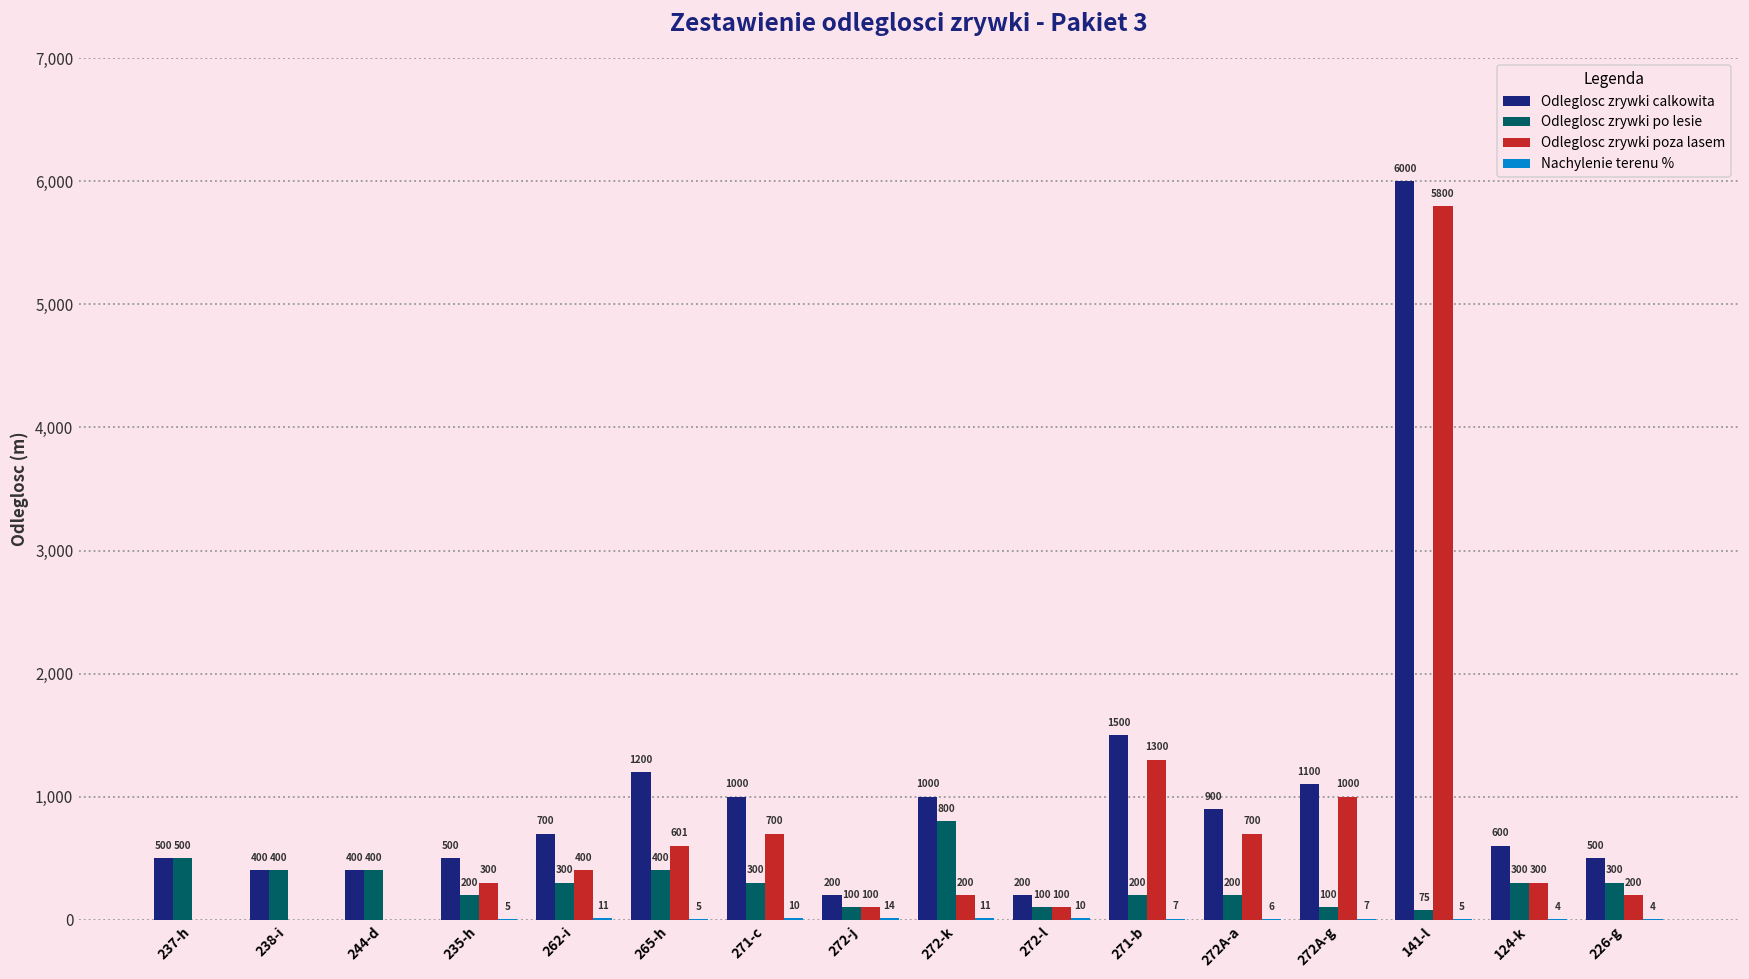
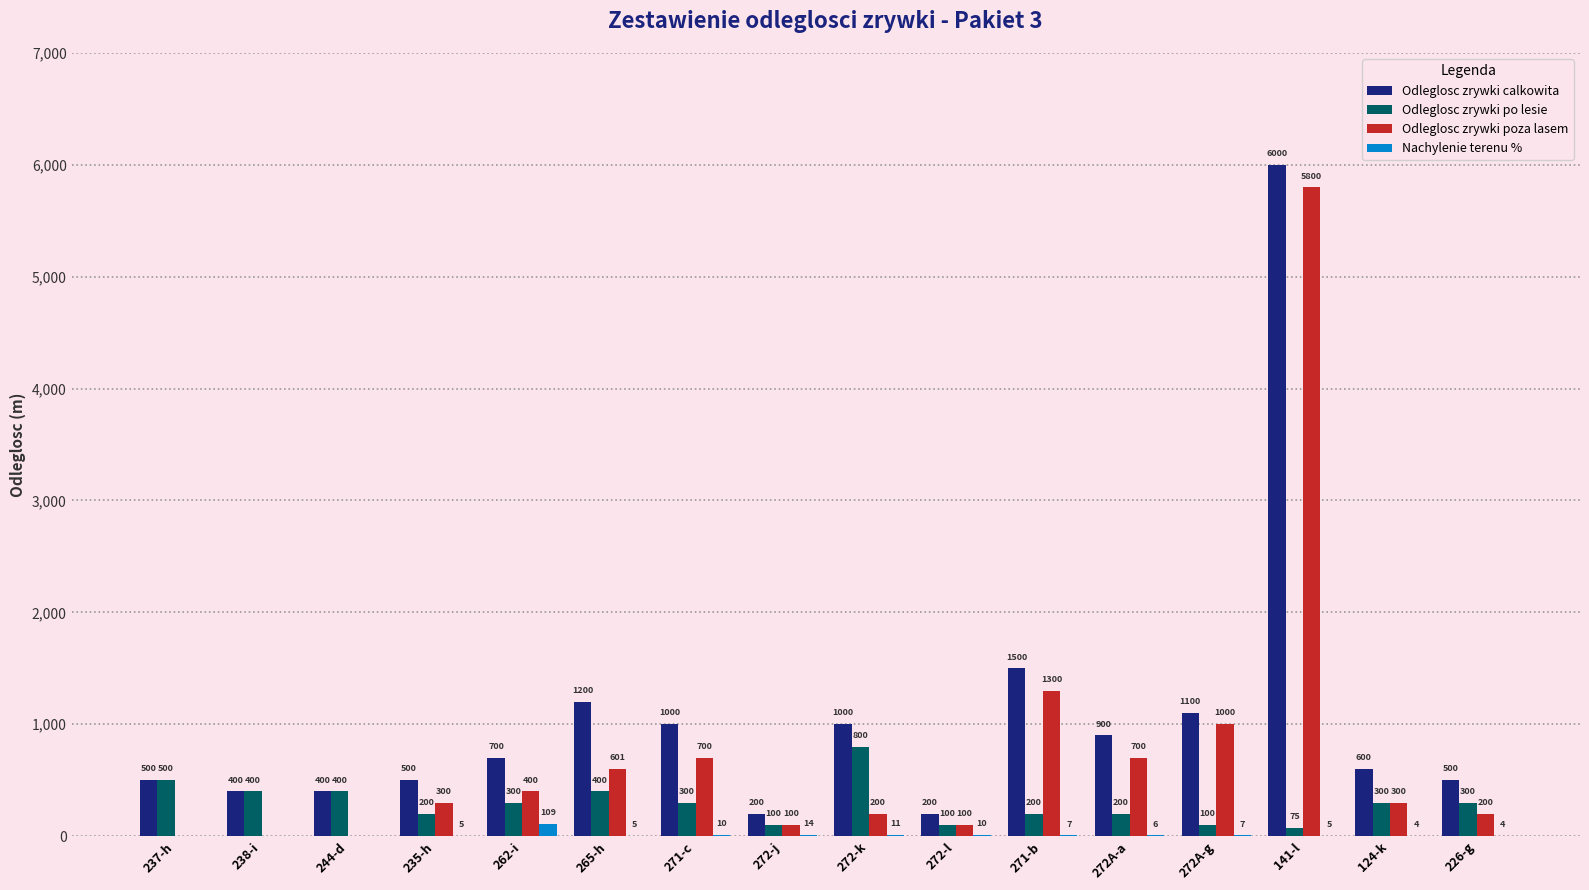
  {
    "Odleglosc zrywki calkowita": {
      "237-h": 500,
      "238-i": 400,
      "244-d": 400,
      "235-h": 500,
      "262-i": 700,
      "265-h": 1200,
      "271-c": 1000,
      "272-j": 200,
      "272-k": 1000,
      "272-l": 200,
      "271-b": 1500,
      "272A-a": 900,
      "272A-g": 1100,
      "141-l": 6000,
      "124-k": 600,
      "226-g": 500
    },
    "Odleglosc zrywki po lesie": {
      "237-h": 500,
      "238-i": 400,
      "244-d": 400,
      "235-h": 200,
      "262-i": 300,
      "265-h": 400,
      "271-c": 300,
      "272-j": 100,
      "272-k": 800,
      "272-l": 100,
      "271-b": 200,
      "272A-a": 200,
      "272A-g": 100,
      "141-l": 75,
      "124-k": 300,
      "226-g": 300
    },
    "Odleglosc zrywki poza lasem": {
      "235-h": 300,
      "262-i": 400,
      "265-h": 601,
      "271-c": 700,
      "272-j": 100,
      "272-k": 200,
      "272-l": 100,
      "271-b": 1300,
      "272A-a": 700,
      "272A-g": 1000,
      "141-l": 5800,
      "124-k": 300,
      "226-g": 200
    },
    "Nachylenie terenu %": {
      "235-h": 5,
-     "262-i": 11,
+     "262-i": 109,
      "265-h": 5,
      "271-c": 10,
      "272-j": 14,
      "272-k": 11,
      "272-l": 10,
      "271-b": 7,
      "272A-a": 6,
      "272A-g": 7,
      "141-l": 5,
      "124-k": 4,
      "226-g": 4
    }
  }
